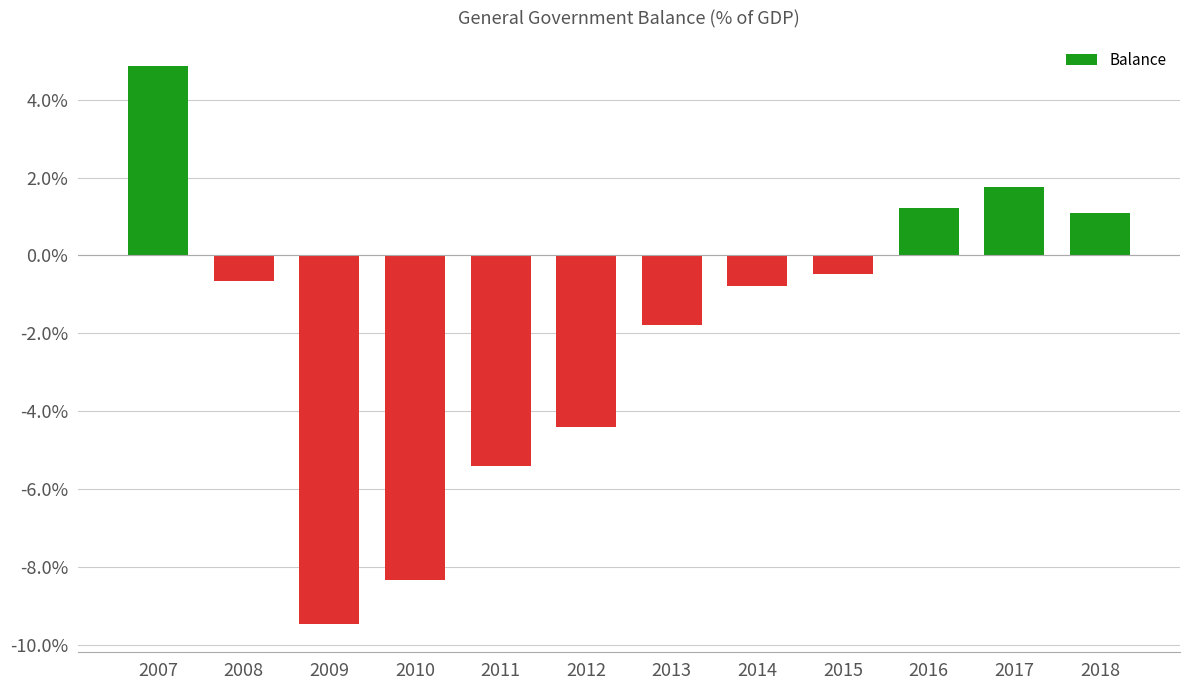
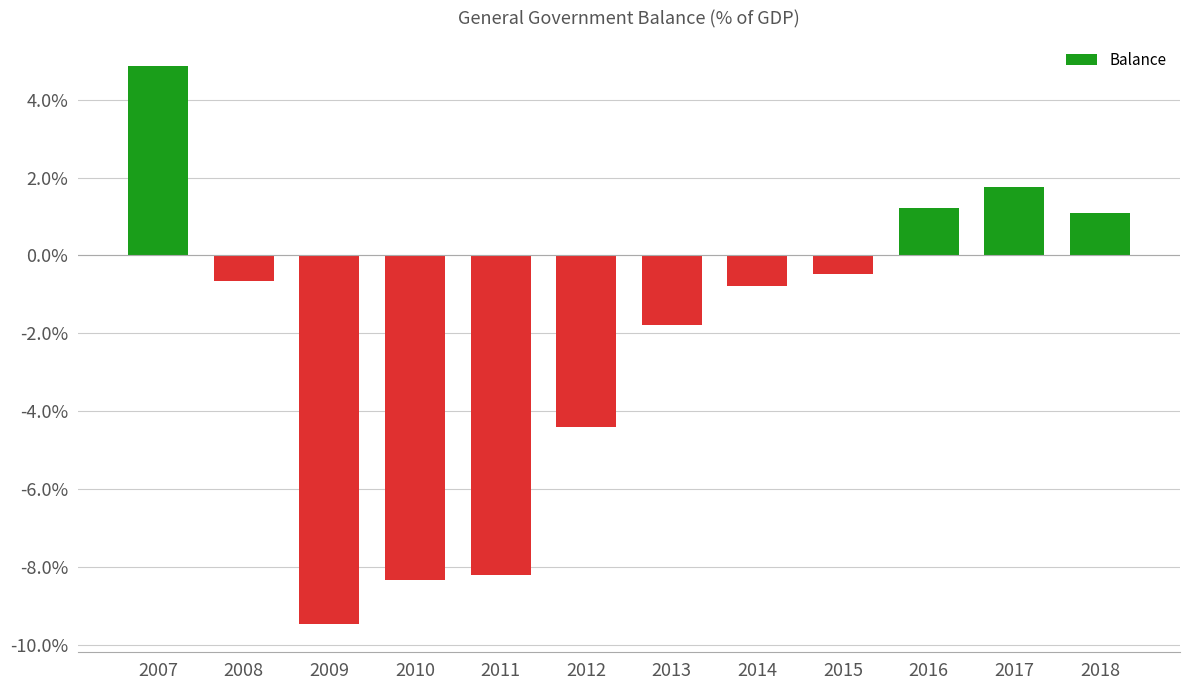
  {
    "2007": "4.9%",
    "2008": "-0.7%",
    "2009": "-9.5%",
    "2010": "-8.3%",
-   "2011": "-5.4%",
+   "2011": "-8.2%",
    "2012": "-4.4%",
    "2013": "-1.8%",
    "2014": "-0.8%",
    "2015": "-0.5%",
    "2016": "1.2%",
    "2017": "1.8%",
    "2018": "1.1%"
  }
